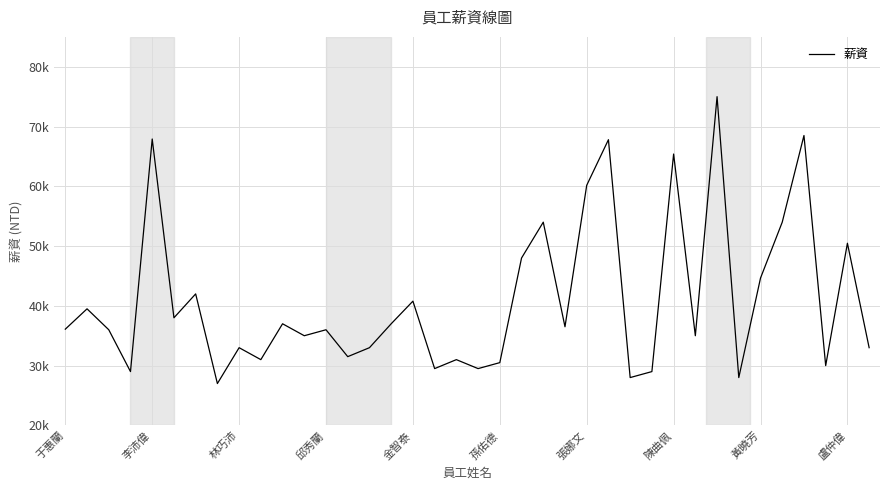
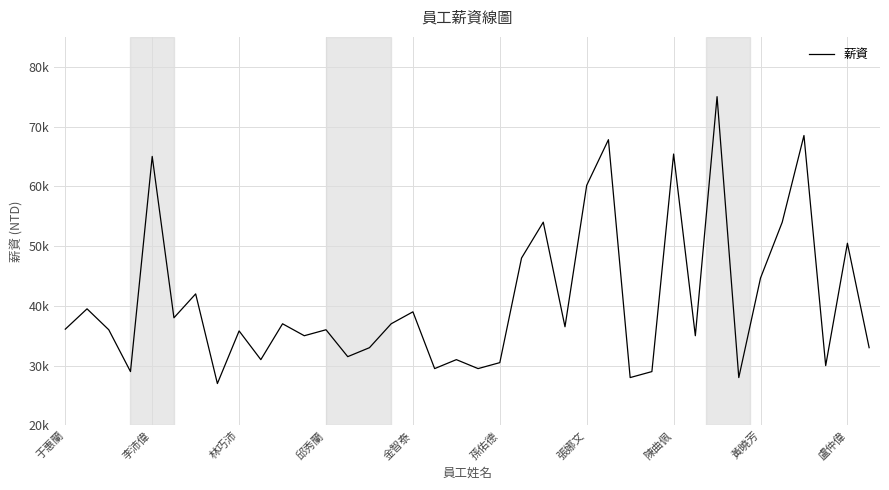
  {
    "于惠蘭": 36000,
-   "李沛偉": 68000,
-   "林巧沛": 33000,
+   "李沛偉": 65000,
+   "林巧沛": 36000,
    "邱秀蘭": 36000,
-   "金智泰": 41000,
+   "金智泰": 39000,
    "孫佑德": 31000,
    "張娜文": 60000,
    "陳曲佩": 65000,
    "黃曉芳": 45000,
    "盧仲偉": 50000
  }
